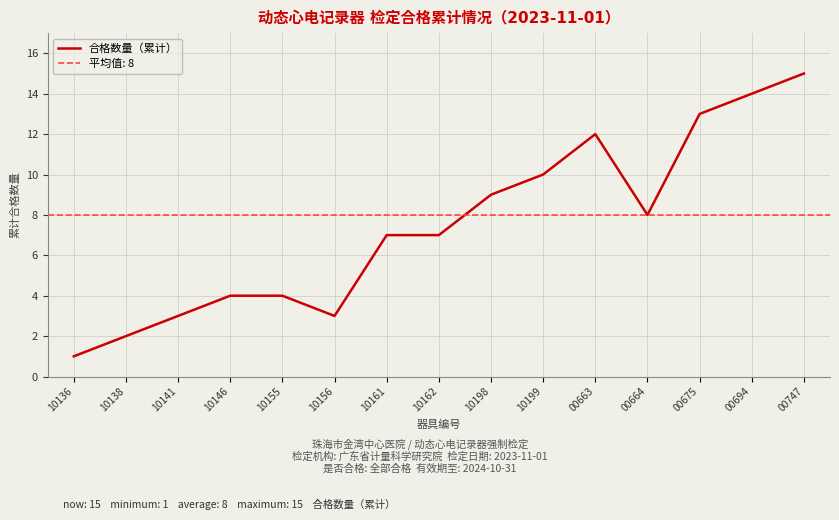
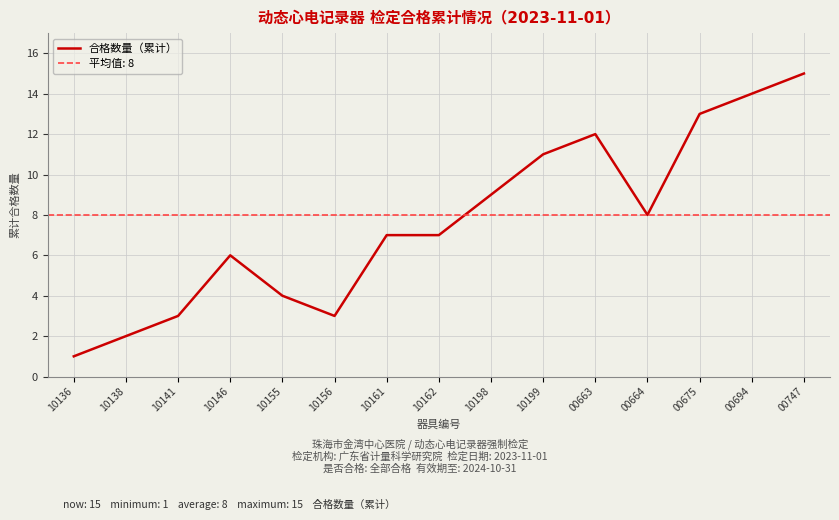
  {
    "10136": 1,
    "10138": 2,
    "10141": 3,
-   "10146": 4,
+   "10146": 6,
    "10155": 4,
    "10156": 3,
    "10161": 7,
    "10162": 7,
    "10198": 9,
-   "10199": 10,
+   "10199": 11,
    "00663": 12,
    "00664": 8,
    "00675": 13,
    "00694": 14,
    "00747": 15
  }
